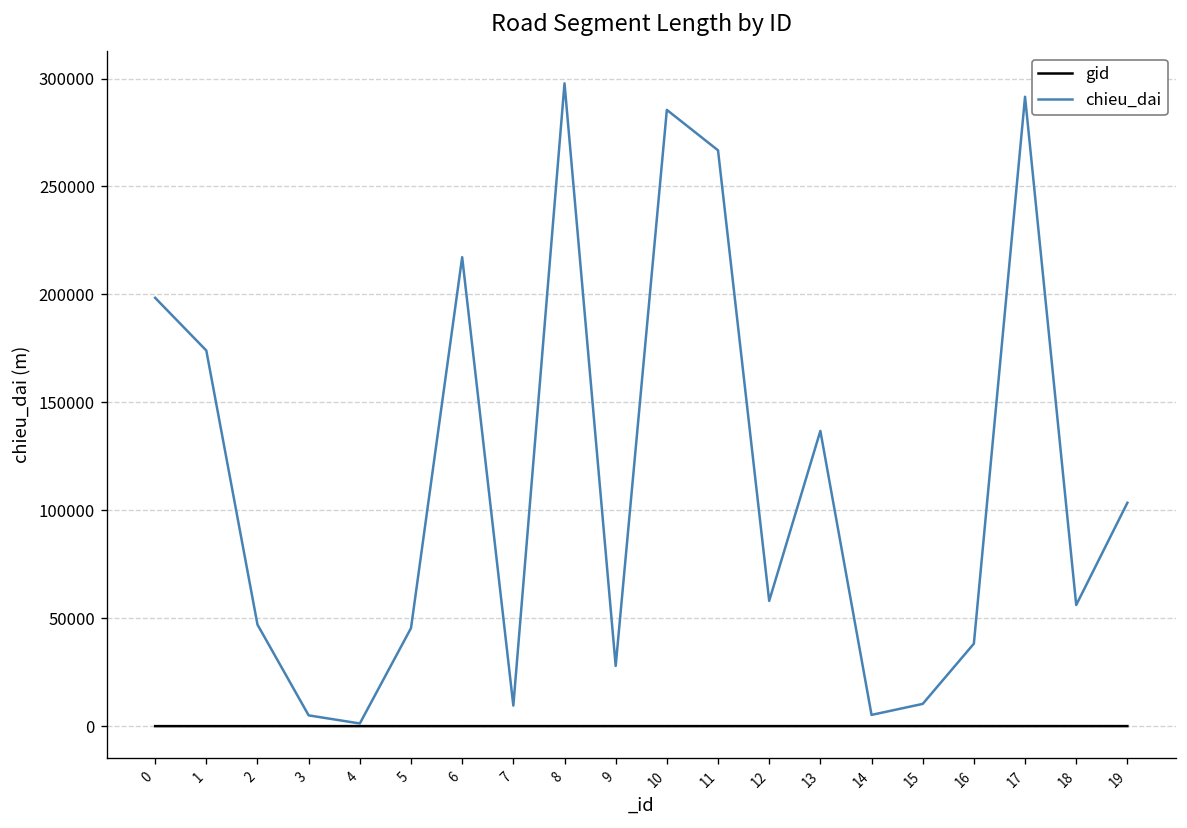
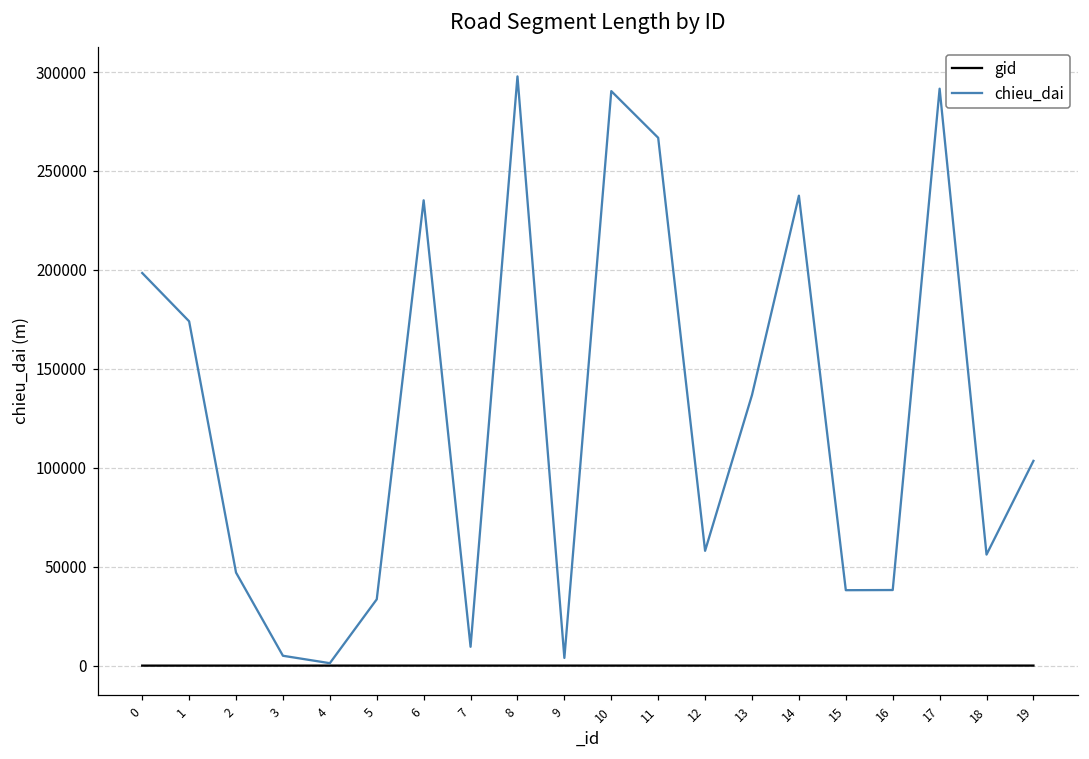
  {
    "gid": {
      "0": 0,
      "1": 0,
      "2": 0,
      "3": 0,
      "5": 0,
      "6": 0,
      "7": 0,
      "8": 0,
      "9": 0,
      "10": 0,
      "11": 0,
      "12": 0,
      "13": 0,
      "14": 0,
      "15": 0,
      "16": 0,
      "17": 0,
      "18": 0,
      "19": 0
    },
    "chieu_dai": {
      "0": 198000,
      "1": 174000,
      "2": 47000,
      "3": 5000,
-     "5": 45000,
-     "6": 217000,
+     "5": 34000,
+     "6": 235000,
      "7": 10000,
      "8": 298000,
-     "9": 28000,
-     "10": 285000,
+     "9": 4000,
+     "10": 290000,
      "11": 267000,
      "12": 58000,
      "13": 137000,
-     "14": 5000,
-     "15": 10000,
+     "14": 237000,
+     "15": 38000,
      "16": 38000,
      "17": 292000,
      "18": 56000,
      "19": 103000
    }
  }
